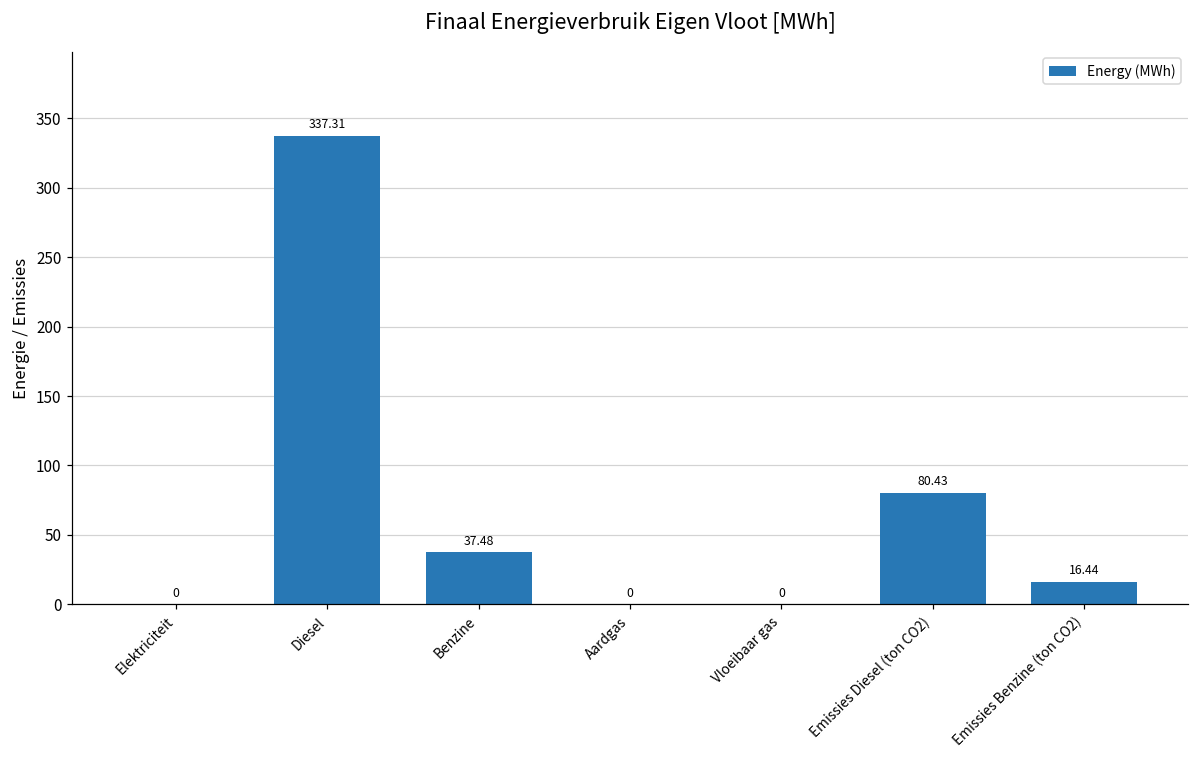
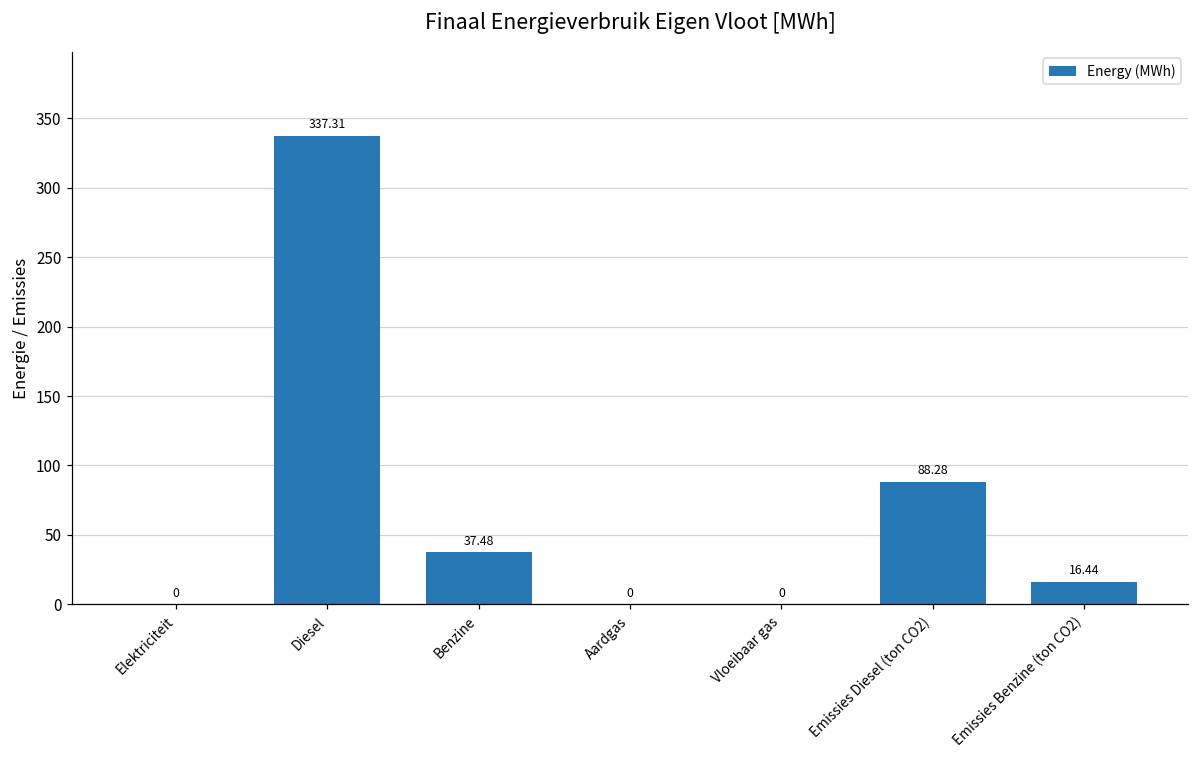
  {
    "Elektriciteit": 0,
    "Diesel": 337.31,
    "Benzine": 37.48,
    "Aardgas": 0,
    "Vloeibaar gas": 0,
-   "Emissies Diesel (ton CO2)": 80.43,
+   "Emissies Diesel (ton CO2)": 88.28,
    "Emissies Benzine (ton CO2)": 16.44
  }
